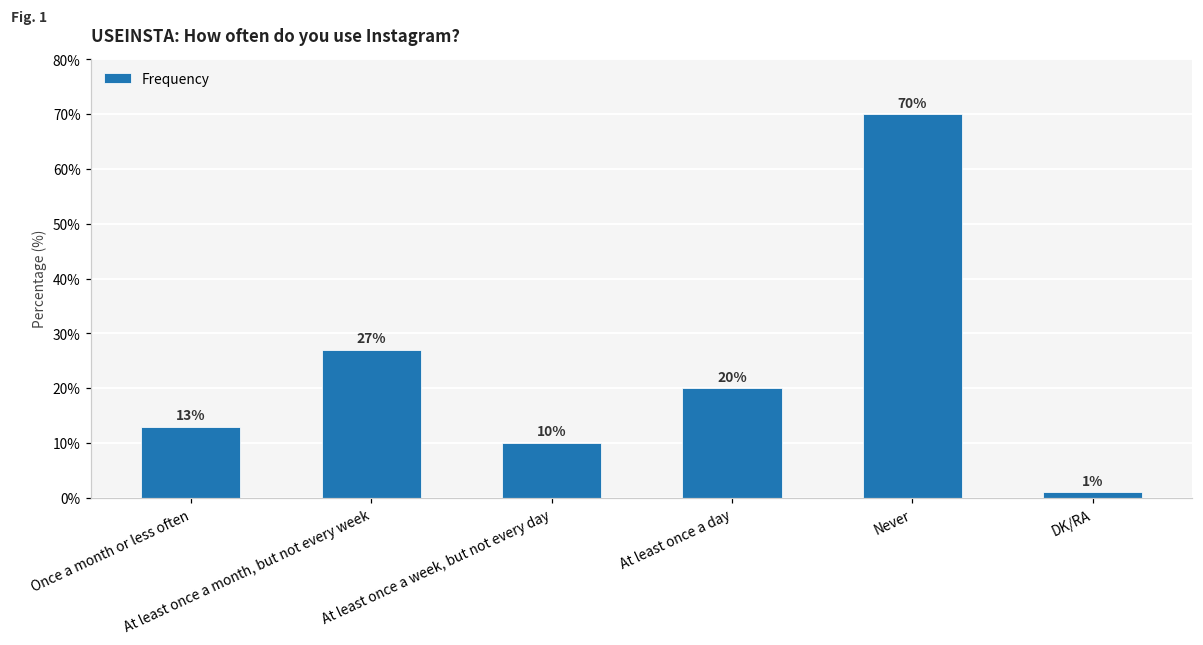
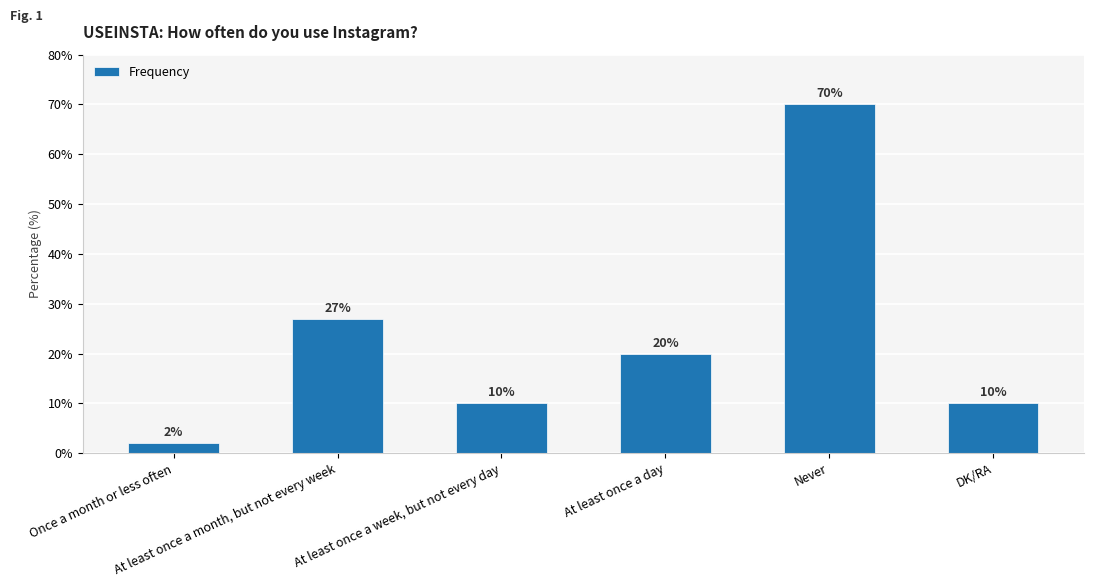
  {
-   "Once a month or less often": "13%",
+   "Once a month or less often": "2%",
    "At least once a month, but not every week": "27%",
    "At least once a week, but not every day": "10%",
    "At least once a day": "20%",
    "Never": "70%",
-   "DK/RA": "1%"
+   "DK/RA": "10%"
  }
